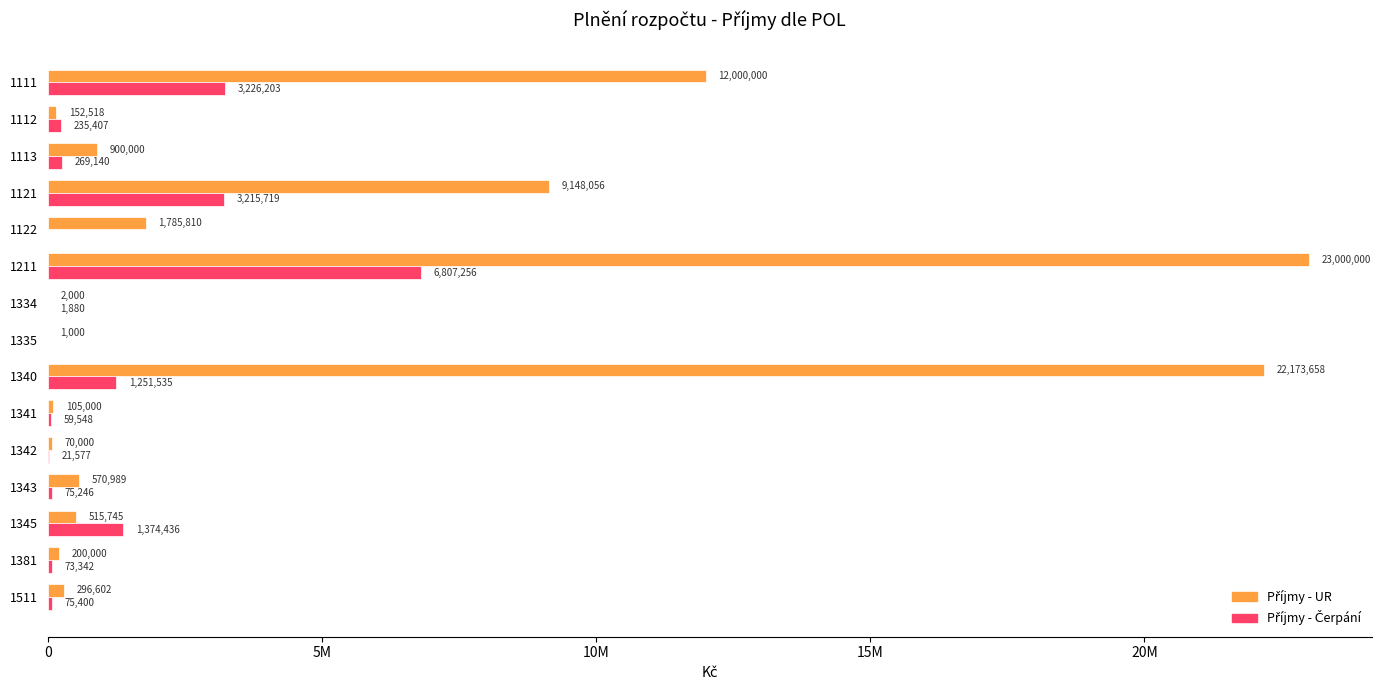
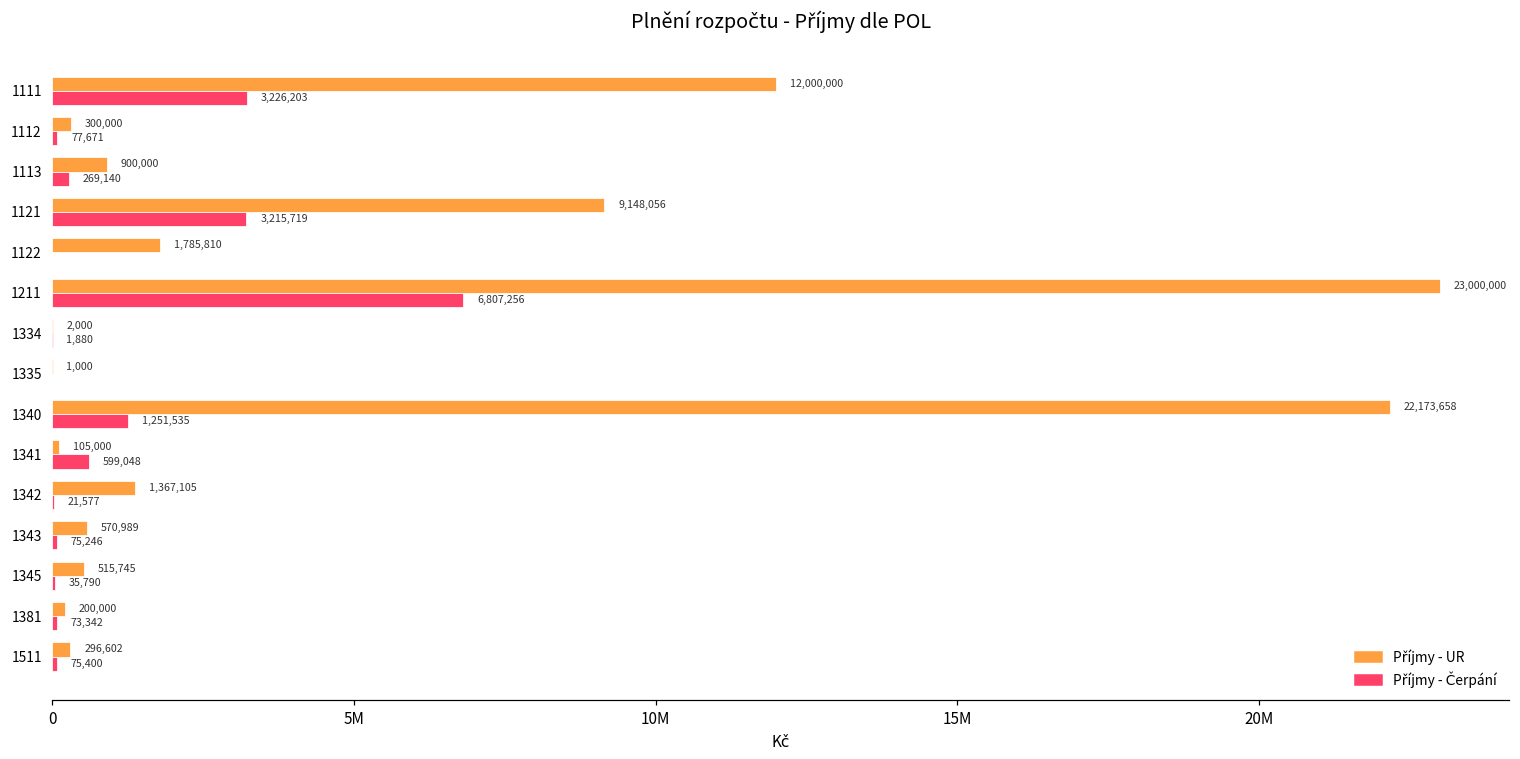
  {
    "Příjmy - UR": {
      "1111": "12,000,000",
-     "1112": "152,518",
+     "1112": "300,000",
      "1113": "900,000",
      "1121": "9,148,056",
      "1122": "1,785,810",
      "1211": "23,000,000",
      "1334": "2,000",
      "1335": "1,000",
      "1340": "22,173,658",
      "1341": "105,000",
-     "1342": "70,000",
+     "1342": "1,367,105",
      "1343": "570,989",
      "1345": "515,745",
      "1381": "200,000",
      "1511": "296,602"
    },
    "Příjmy - Čerpání": {
      "1111": "3,226,203",
-     "1112": "235,407",
+     "1112": "77,671",
      "1113": "269,140",
      "1121": "3,215,719",
      "1211": "6,807,256",
      "1334": "1,880",
      "1340": "1,251,535",
-     "1341": "59,548",
+     "1341": "599,048",
      "1342": "21,577",
      "1343": "75,246",
-     "1345": "1,374,436",
+     "1345": "35,790",
      "1381": "73,342",
      "1511": "75,400"
    }
  }
